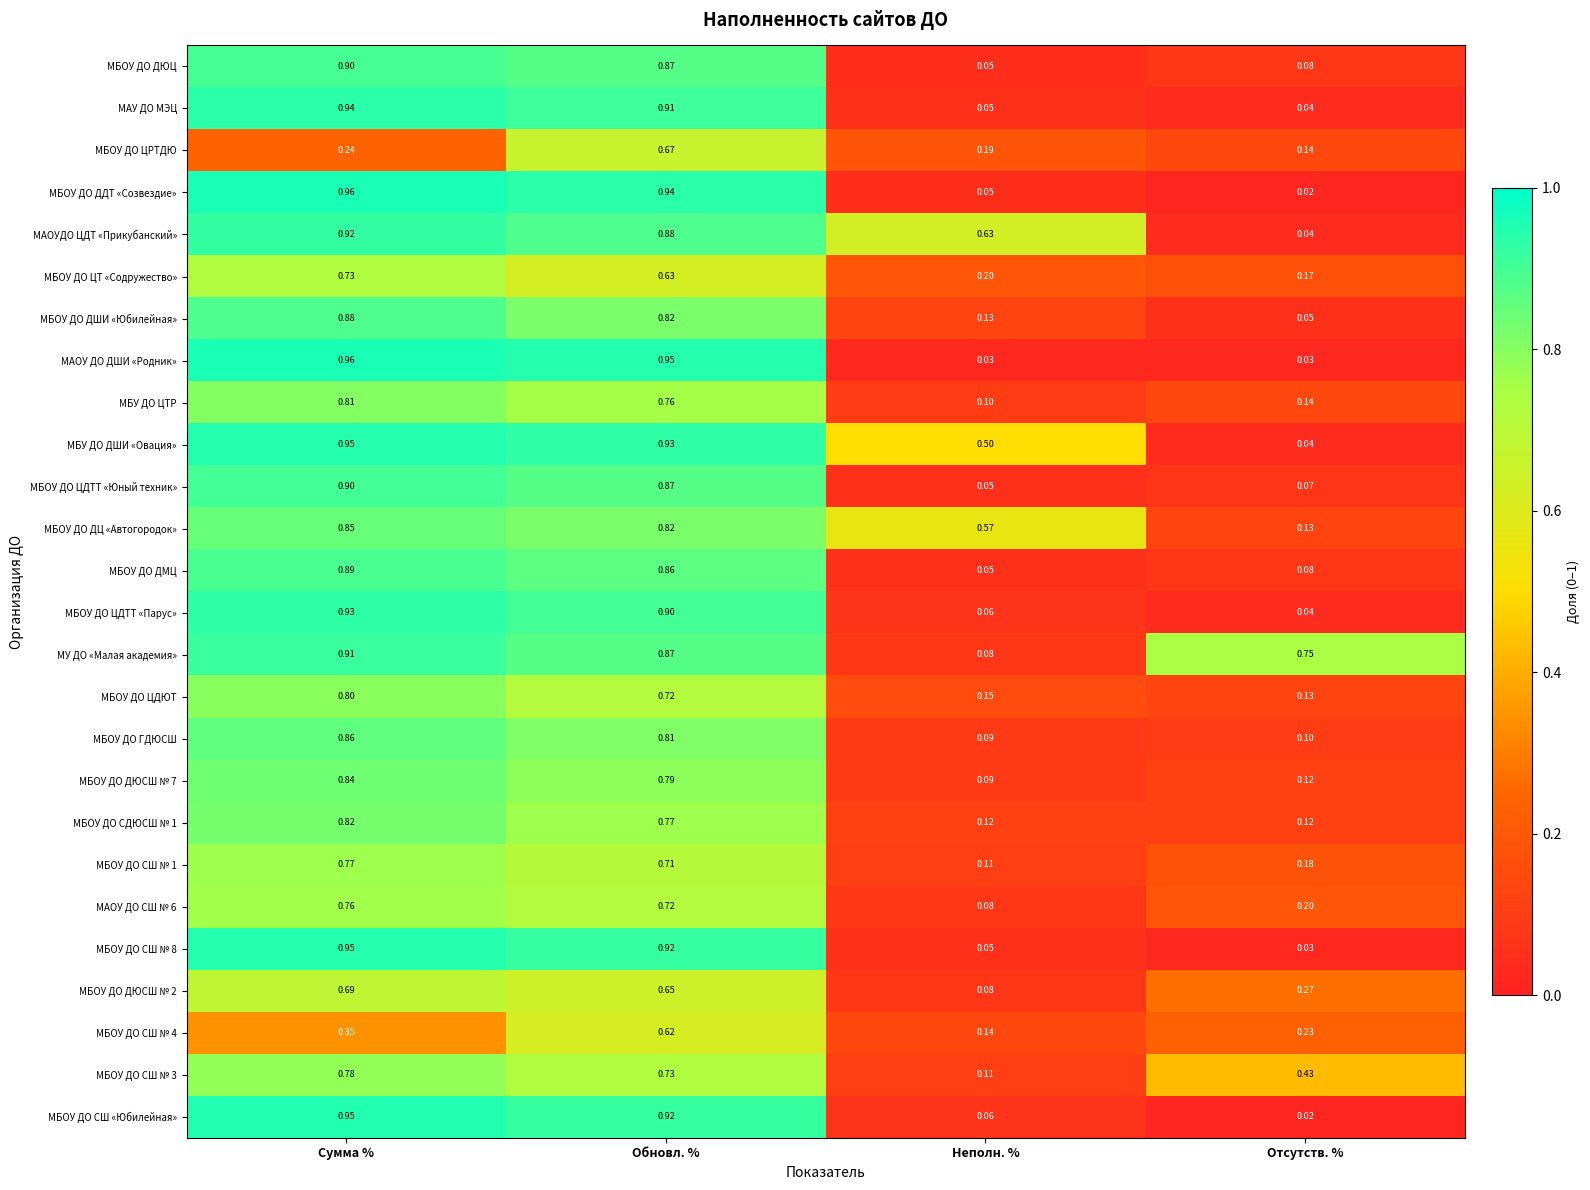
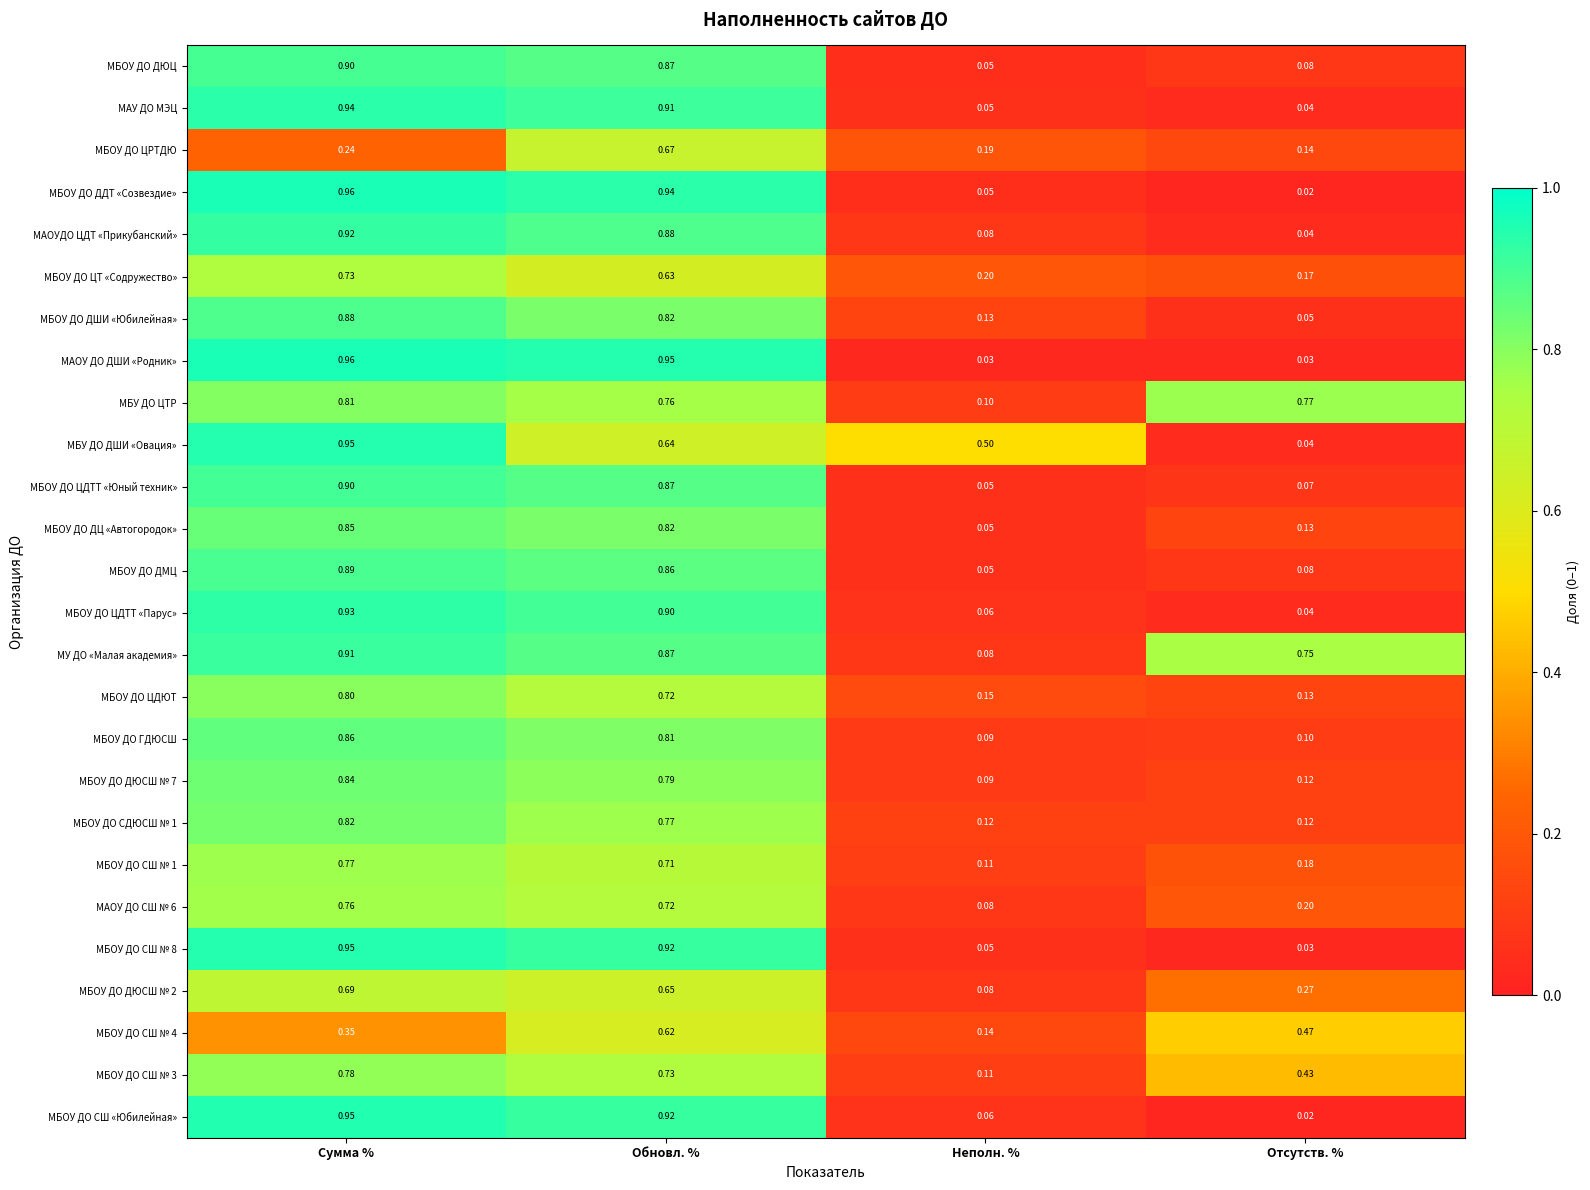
  {
    "МБОУ ДО ДЮЦ": {
      "Сумма %": 0.90,
      "Обновл. %": 0.87,
      "Неполн. %": 0.05,
      "Отсутств. %": 0.08
    },
    "МАУ ДО МЭЦ": {
      "Сумма %": 0.94,
      "Обновл. %": 0.91,
      "Неполн. %": 0.05,
      "Отсутств. %": 0.04
    },
    "МБОУ ДО ЦРТДЮ": {
      "Сумма %": 0.24,
      "Обновл. %": 0.67,
      "Неполн. %": 0.19,
      "Отсутств. %": 0.14
    },
    "МБОУ ДО ДДТ «Созвездие»": {
      "Сумма %": 0.96,
      "Обновл. %": 0.94,
      "Неполн. %": 0.05,
      "Отсутств. %": 0.02
    },
    "МАОУДО ЦДТ «Прикубанский»": {
      "Сумма %": 0.92,
      "Обновл. %": 0.88,
-     "Неполн. %": 0.63,
+     "Неполн. %": 0.08,
      "Отсутств. %": 0.04
    },
    "МБОУ ДО ЦТ «Содружество»": {
      "Сумма %": 0.73,
      "Обновл. %": 0.63,
      "Неполн. %": 0.20,
      "Отсутств. %": 0.17
    },
    "МБОУ ДО ДШИ «Юбилейная»": {
      "Сумма %": 0.88,
      "Обновл. %": 0.82,
      "Неполн. %": 0.13,
      "Отсутств. %": 0.05
    },
    "МАОУ ДО ДШИ «Родник»": {
      "Сумма %": 0.96,
      "Обновл. %": 0.95,
      "Неполн. %": 0.03,
      "Отсутств. %": 0.03
    },
    "МБУ ДО ЦТР": {
      "Сумма %": 0.81,
      "Обновл. %": 0.76,
      "Неполн. %": 0.10,
-     "Отсутств. %": 0.14
+     "Отсутств. %": 0.77
    },
    "МБУ ДО ДШИ «Овация»": {
      "Сумма %": 0.95,
-     "Обновл. %": 0.93,
+     "Обновл. %": 0.64,
      "Неполн. %": 0.50,
      "Отсутств. %": 0.04
    },
    "МБОУ ДО ЦДТТ «Юный техник»": {
      "Сумма %": 0.90,
      "Обновл. %": 0.87,
      "Неполн. %": 0.05,
      "Отсутств. %": 0.07
    },
    "МБОУ ДО ДЦ «Автогородок»": {
      "Сумма %": 0.85,
      "Обновл. %": 0.82,
-     "Неполн. %": 0.57,
+     "Неполн. %": 0.05,
      "Отсутств. %": 0.13
    },
    "МБОУ ДО ДМЦ": {
      "Сумма %": 0.89,
      "Обновл. %": 0.86,
      "Неполн. %": 0.05,
      "Отсутств. %": 0.08
    },
    "МБОУ ДО ЦДТТ «Парус»": {
      "Сумма %": 0.93,
      "Обновл. %": 0.90,
      "Неполн. %": 0.06,
      "Отсутств. %": 0.04
    },
    "МУ ДО «Малая академия»": {
      "Сумма %": 0.91,
      "Обновл. %": 0.87,
      "Неполн. %": 0.08,
      "Отсутств. %": 0.75
    },
    "МБОУ ДО ЦДЮТ": {
      "Сумма %": 0.80,
      "Обновл. %": 0.72,
      "Неполн. %": 0.15,
      "Отсутств. %": 0.13
    },
    "МБОУ ДО ГДЮСШ": {
      "Сумма %": 0.86,
      "Обновл. %": 0.81,
      "Неполн. %": 0.09,
      "Отсутств. %": 0.10
    },
    "МБОУ ДО ДЮСШ № 7": {
      "Сумма %": 0.84,
      "Обновл. %": 0.79,
      "Неполн. %": 0.09,
      "Отсутств. %": 0.12
    },
    "МБОУ ДО СДЮСШ № 1": {
      "Сумма %": 0.82,
      "Обновл. %": 0.77,
      "Неполн. %": 0.12,
      "Отсутств. %": 0.12
    },
    "МБОУ ДО СШ № 1": {
      "Сумма %": 0.77,
      "Обновл. %": 0.71,
      "Неполн. %": 0.11,
      "Отсутств. %": 0.18
    },
    "МАОУ ДО СШ № 6": {
      "Сумма %": 0.76,
      "Обновл. %": 0.72,
      "Неполн. %": 0.08,
      "Отсутств. %": 0.20
    },
    "МБОУ ДО СШ № 8": {
      "Сумма %": 0.95,
      "Обновл. %": 0.92,
      "Неполн. %": 0.05,
      "Отсутств. %": 0.03
    },
    "МБОУ ДО ДЮСШ № 2": {
      "Сумма %": 0.69,
      "Обновл. %": 0.65,
      "Неполн. %": 0.08,
      "Отсутств. %": 0.27
    },
    "МБОУ ДО СШ № 4": {
      "Сумма %": 0.35,
      "Обновл. %": 0.62,
      "Неполн. %": 0.14,
-     "Отсутств. %": 0.23
+     "Отсутств. %": 0.47
    },
    "МБОУ ДО СШ № 3": {
      "Сумма %": 0.78,
      "Обновл. %": 0.73,
      "Неполн. %": 0.11,
      "Отсутств. %": 0.43
    },
    "МБОУ ДО СШ «Юбилейная»": {
      "Сумма %": 0.95,
      "Обновл. %": 0.92,
      "Неполн. %": 0.06,
      "Отсутств. %": 0.02
    }
  }
